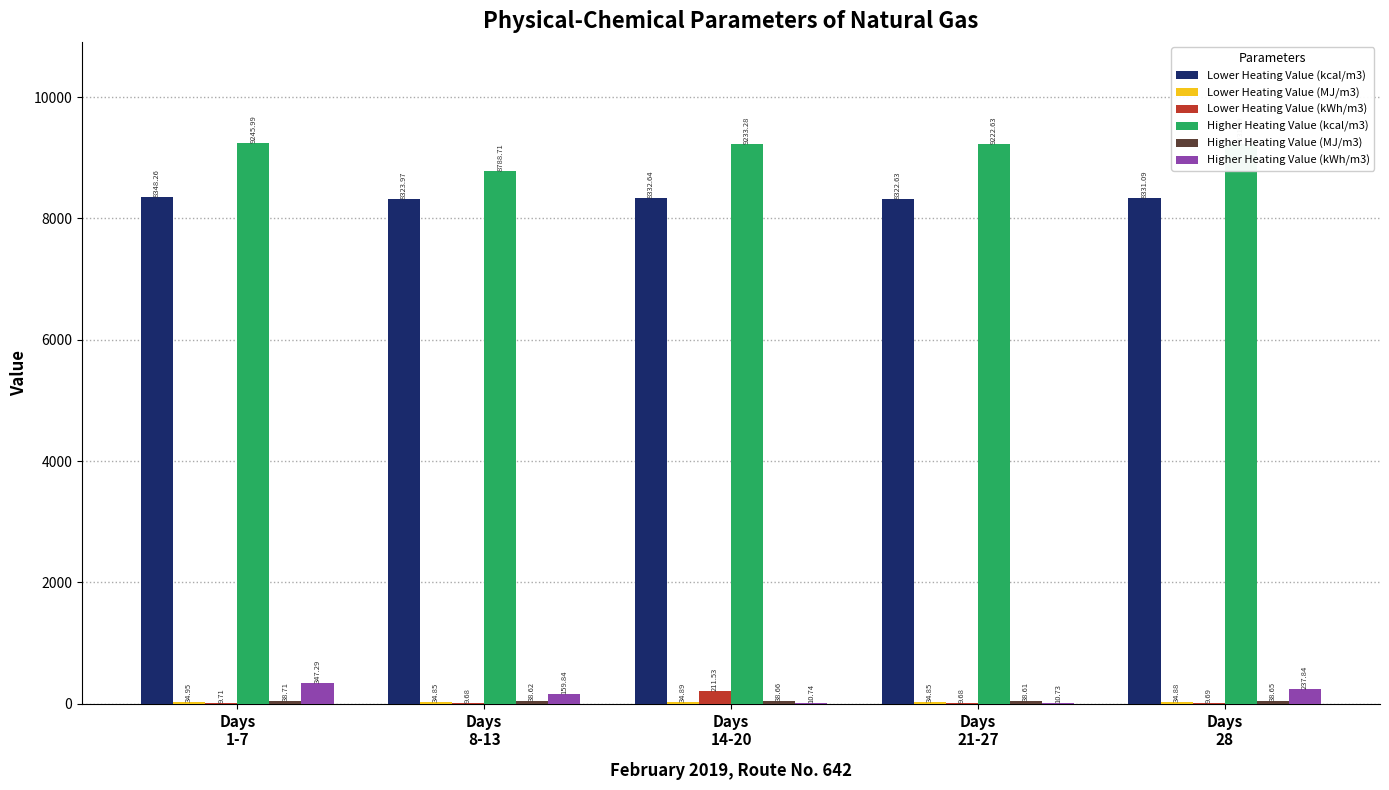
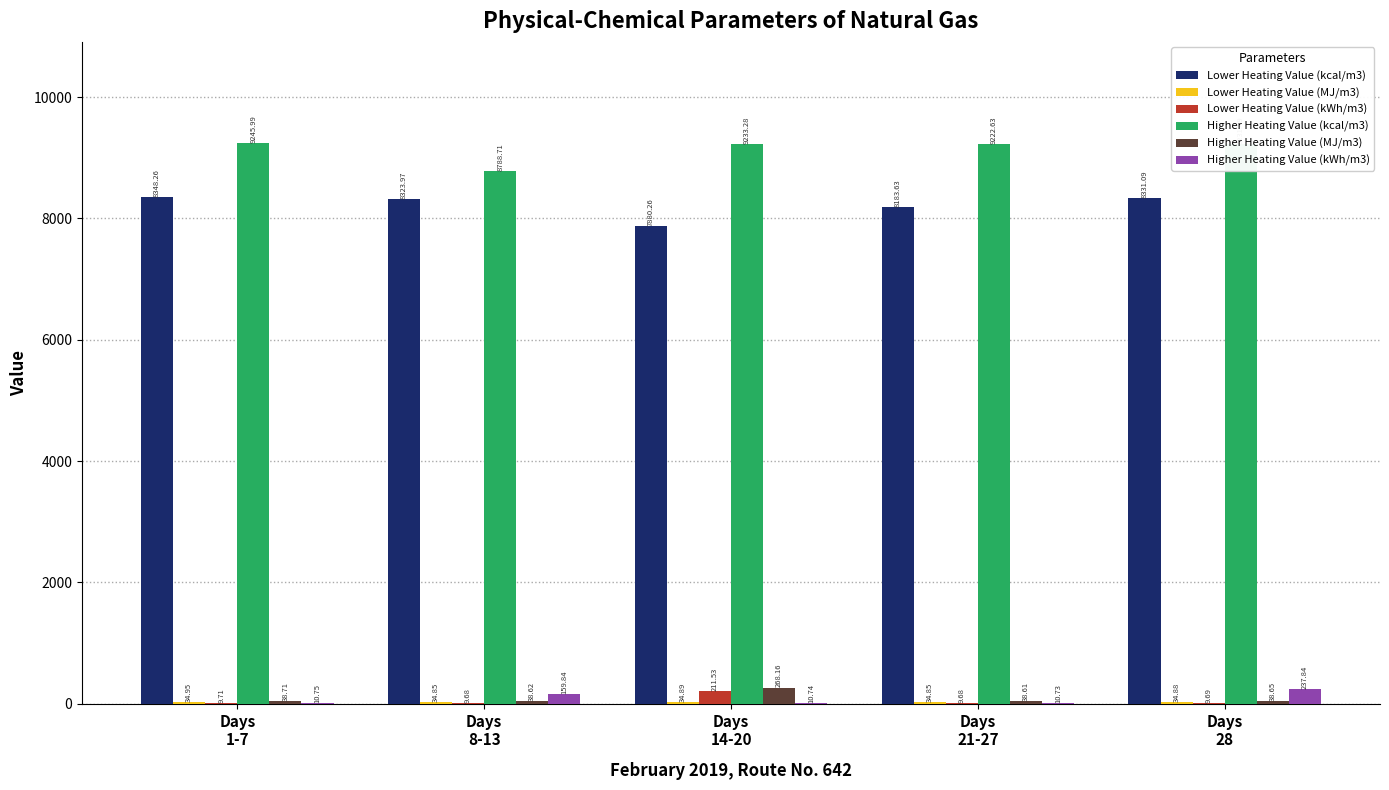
  {
    "Lower Heating Value (kcal/m3)": {
      "Days 1-7": 8348.26,
      "Days 8-13": 8323.97,
-     "Days 14-20": 8332.64,
-     "Days 21-27": 8322.63,
+     "Days 14-20": 7880.26,
+     "Days 21-27": 8183.63,
      "Days 28": 8331.09
    },
    "Lower Heating Value (MJ/m3)": {
      "Days 1-7": 34.95,
      "Days 8-13": 34.85,
      "Days 14-20": 34.89,
      "Days 21-27": 34.85,
      "Days 28": 34.88
    },
    "Lower Heating Value (kWh/m3)": {
      "Days 1-7": 9.71,
      "Days 8-13": 9.68,
      "Days 14-20": 211.53,
      "Days 21-27": 9.68,
      "Days 28": 9.69
    },
    "Higher Heating Value (kcal/m3)": {
      "Days 1-7": 9245.99,
      "Days 8-13": 8788.71,
      "Days 14-20": 9233.28,
      "Days 21-27": 9222.63
    },
    "Higher Heating Value (MJ/m3)": {
      "Days 1-7": 38.71,
      "Days 8-13": 38.62,
-     "Days 14-20": 38.66,
+     "Days 14-20": 268.16,
      "Days 21-27": 38.61,
      "Days 28": 38.65
    },
    "Higher Heating Value (kWh/m3)": {
-     "Days 1-7": 347.29,
+     "Days 1-7": 10.75,
      "Days 8-13": 159.84,
      "Days 14-20": 10.74,
      "Days 21-27": 10.73,
      "Days 28": 237.84
    }
  }
